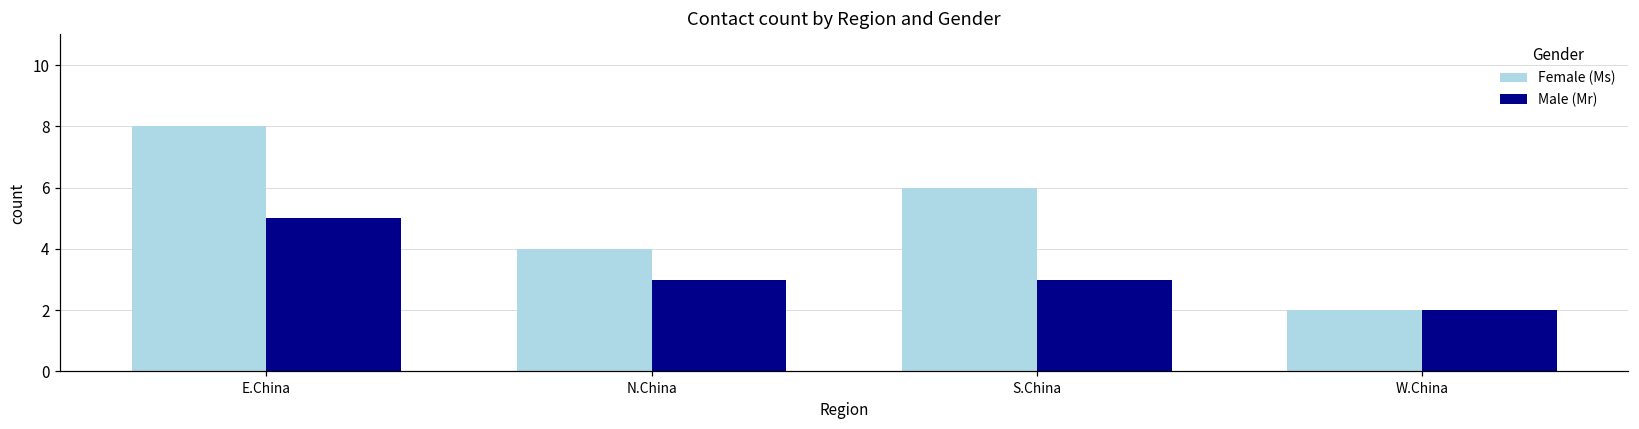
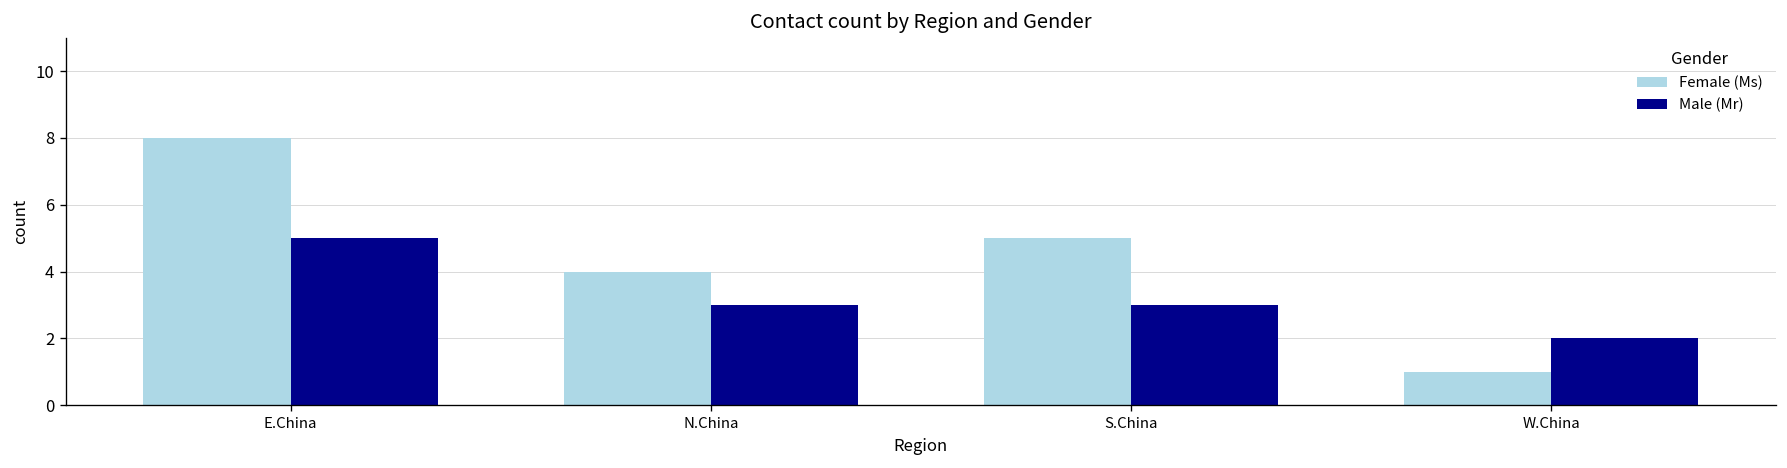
  {
    "Female (Ms)": {
      "E.China": 8,
      "N.China": 4,
-     "S.China": 6,
-     "W.China": 2
+     "S.China": 5,
+     "W.China": 1
    },
    "Male (Mr)": {
      "E.China": 5,
      "N.China": 3,
      "S.China": 3,
      "W.China": 2
    }
  }
